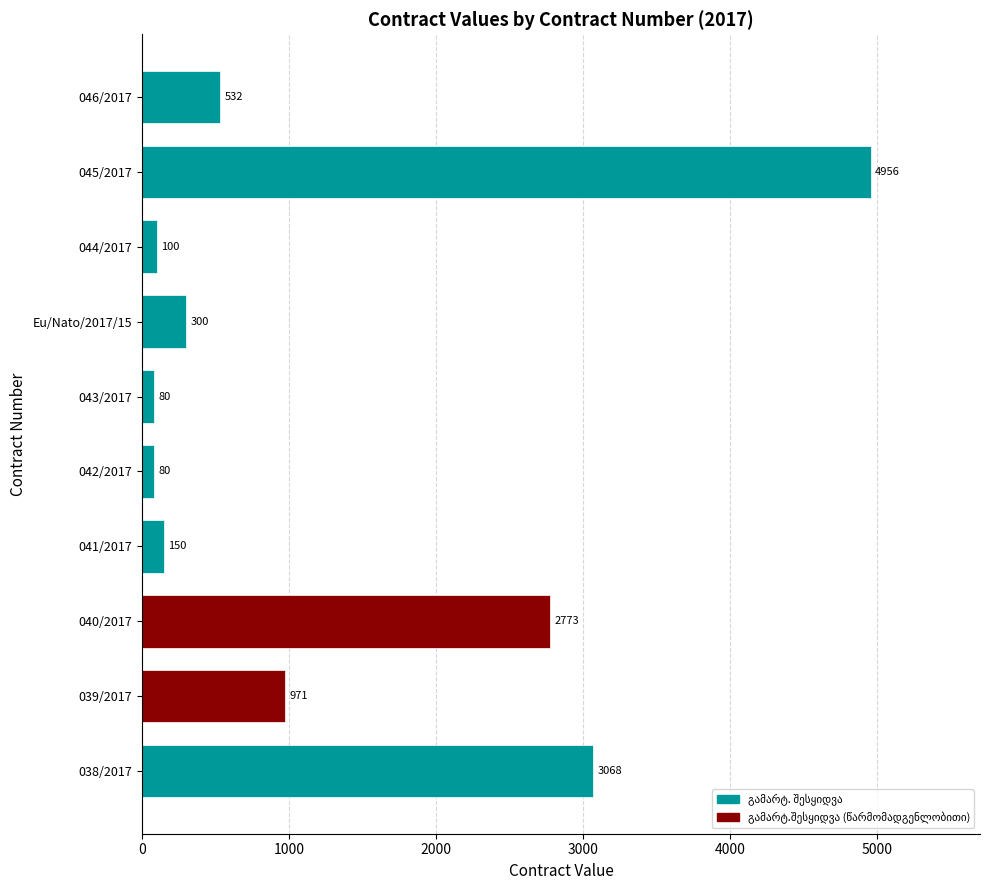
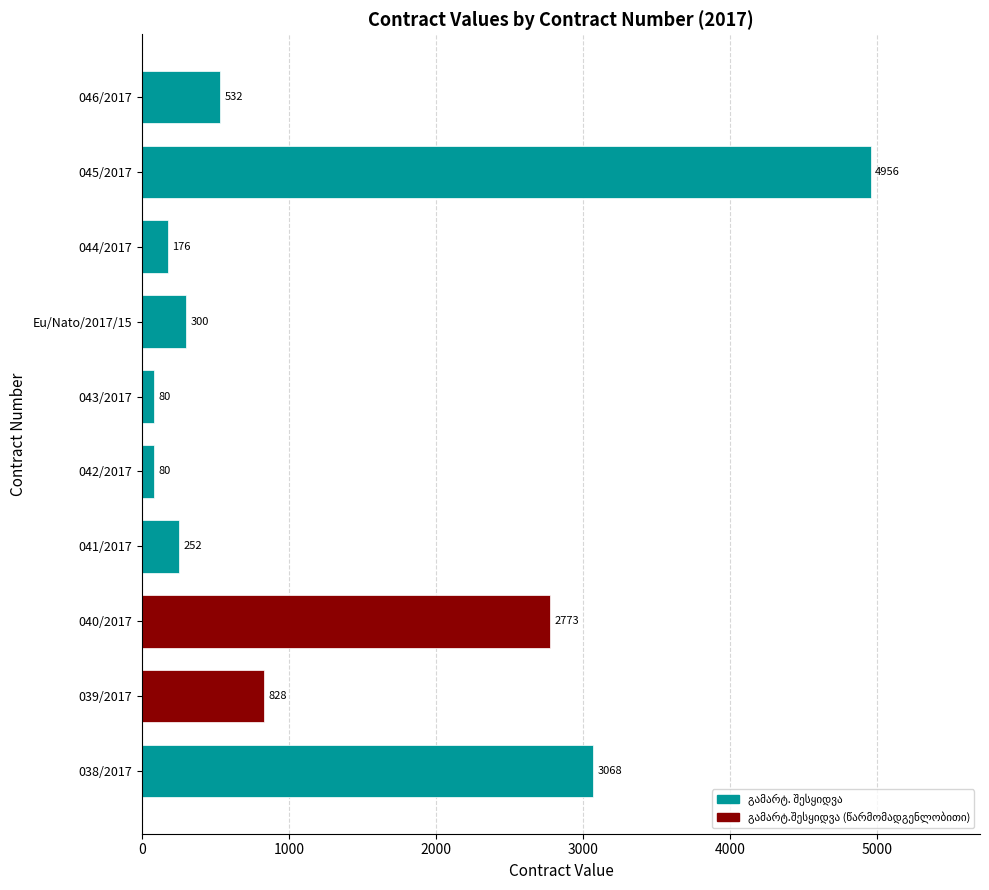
  {
    "046/2017": 532,
    "045/2017": 4956,
-   "044/2017": 100,
+   "044/2017": 176,
    "Eu/Nato/2017/15": 300,
    "043/2017": 80,
    "042/2017": 80,
-   "041/2017": 150,
+   "041/2017": 252,
    "040/2017": 2773,
-   "039/2017": 971,
+   "039/2017": 828,
    "038/2017": 3068
  }
